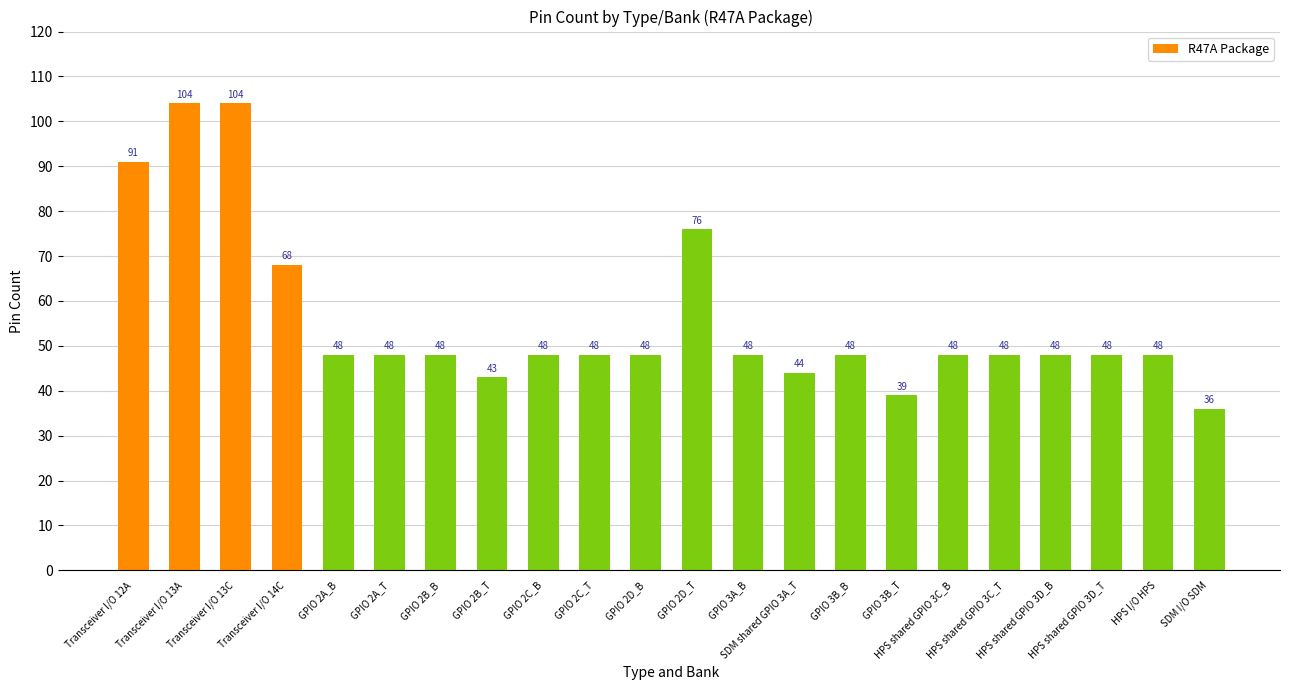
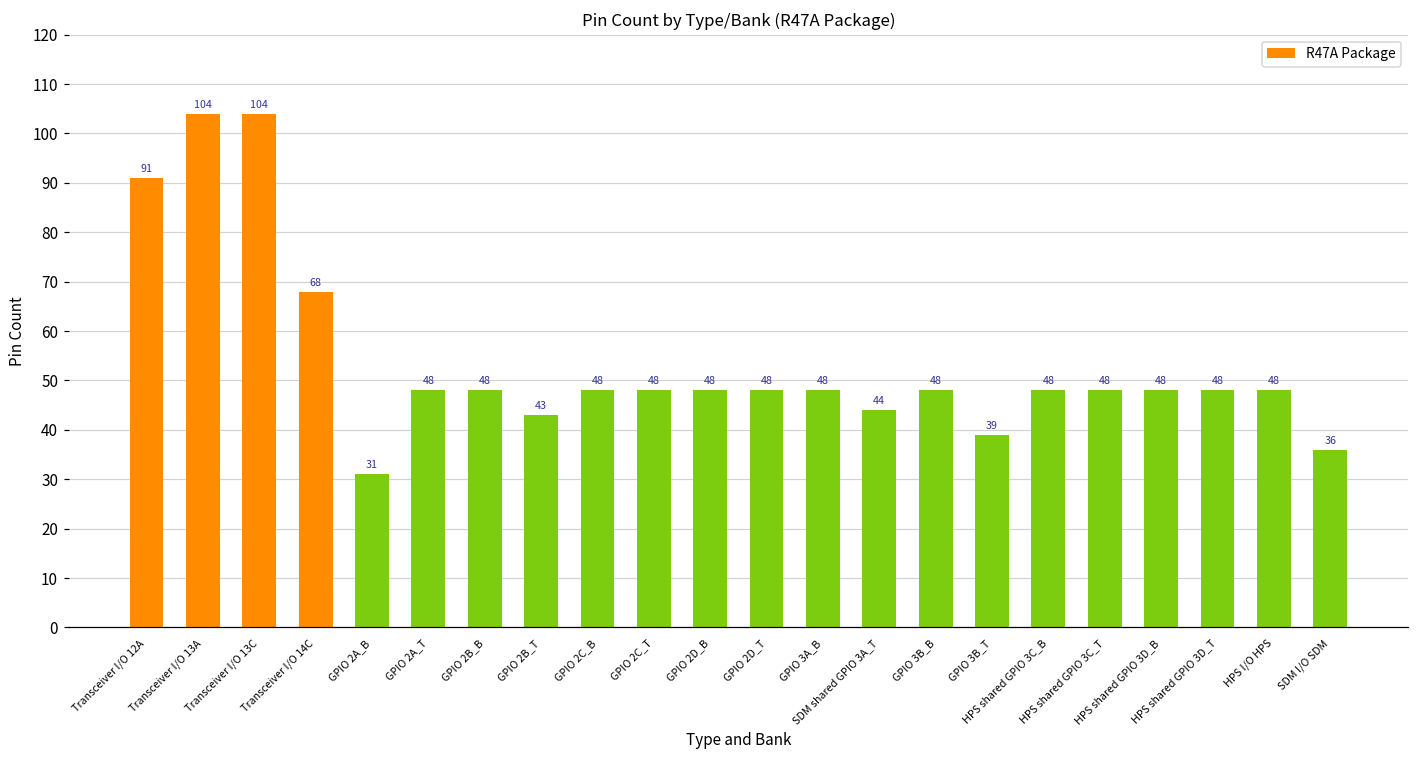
  {
    "Transceiver I/O 12A": 91,
    "Transceiver I/O 13A": 104,
    "Transceiver I/O 13C": 104,
    "Transceiver I/O 14C": 68,
-   "GPIO 2A_B": 48,
+   "GPIO 2A_B": 31,
    "GPIO 2A_T": 48,
    "GPIO 2B_B": 48,
    "GPIO 2B_T": 43,
    "GPIO 2C_B": 48,
    "GPIO 2C_T": 48,
    "GPIO 2D_B": 48,
-   "GPIO 2D_T": 76,
+   "GPIO 2D_T": 48,
    "GPIO 3A_B": 48,
    "SDM shared GPIO 3A_T": 44,
    "GPIO 3B_B": 48,
    "GPIO 3B_T": 39,
    "HPS shared GPIO 3C_B": 48,
    "HPS shared GPIO 3C_T": 48,
    "HPS shared GPIO 3D_B": 48,
    "HPS shared GPIO 3D_T": 48,
    "HPS I/O HPS": 48,
    "SDM I/O SDM": 36
  }
